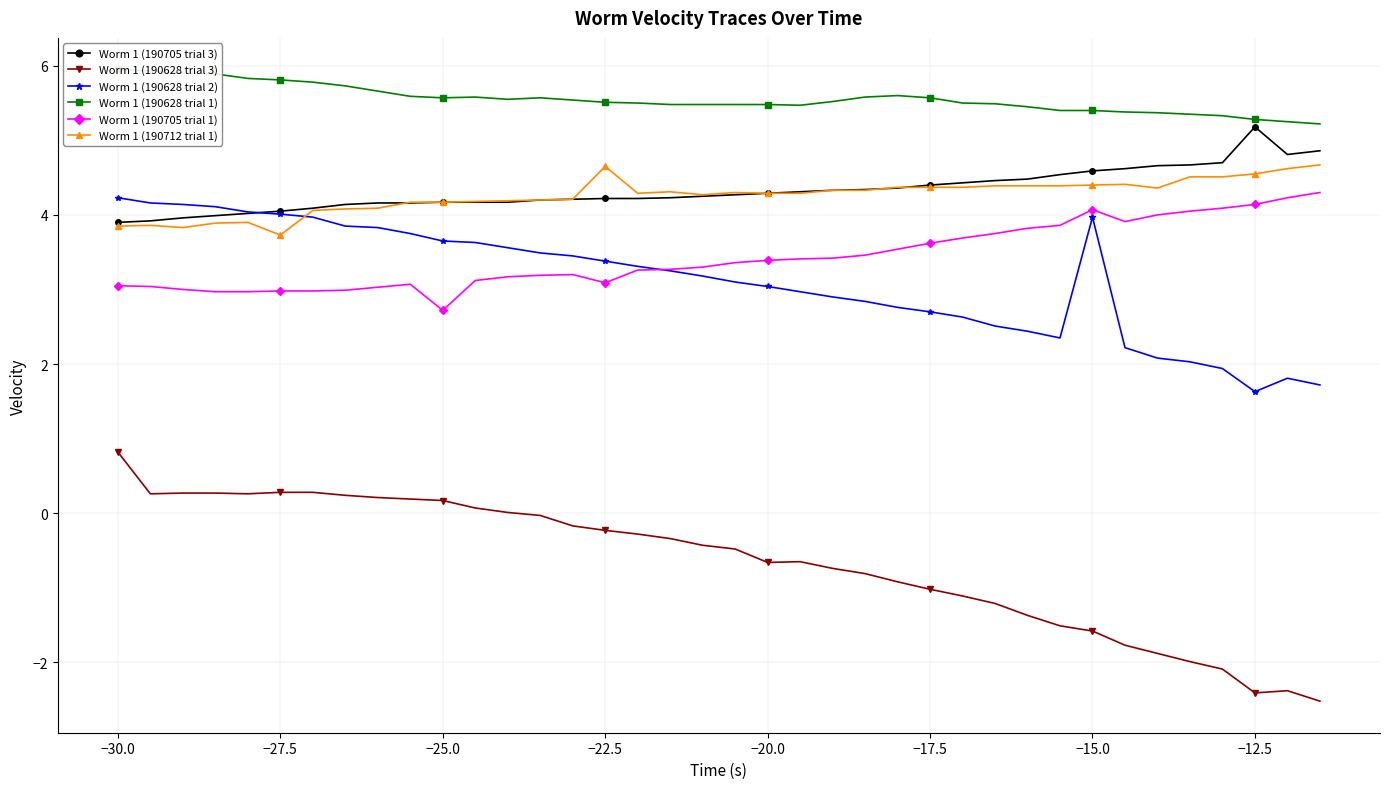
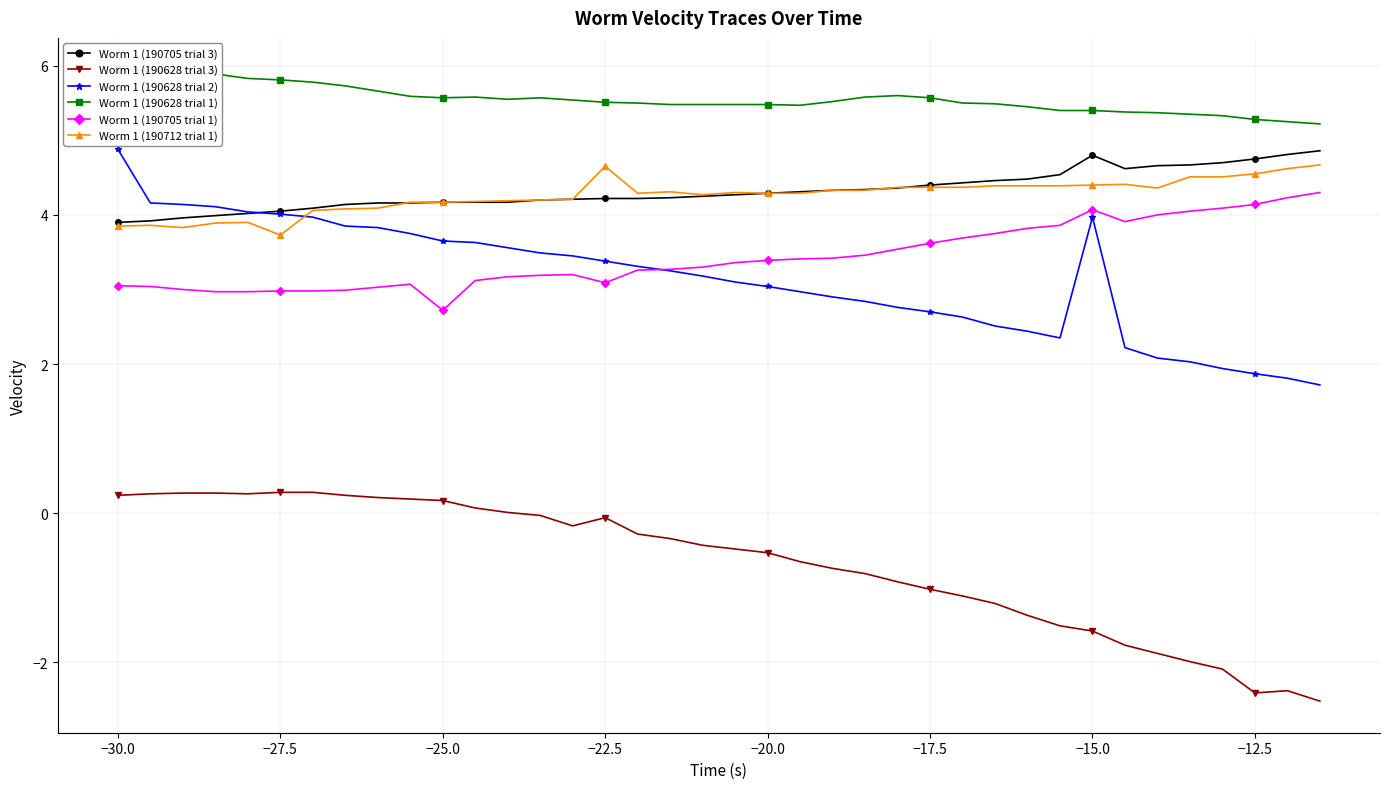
  {
    "Worm 1 (190705 trial 3)": {
      "−30.0": 3.9,
      "−27.5": 4.1,
      "−22.5": 4.2,
-     "−15.0": 4.6,
-     "−12.5": 5.2
+     "−15.0": 4.8,
+     "−12.5": 4.8
    },
    "Worm 1 (190628 trial 3)": {
-     "−30.0": 0.8,
+     "−30.0": 0.2,
      "−27.5": 0.3,
      "−25.0": 0.2,
-     "−22.5": -0.2,
-     "−20.0": -0.7,
+     "−22.5": -0.1,
+     "−20.0": -0.5,
      "−17.5": -1.0,
      "−15.0": -1.6,
      "−12.5": -2.4
    },
    "Worm 1 (190628 trial 2)": {
-     "−30.0": 4.2,
+     "−30.0": 4.9,
      "−27.5": 4.0,
      "−25.0": 3.7,
      "−22.5": 3.4,
      "−20.0": 3.0,
      "−17.5": 2.7,
      "−15.0": 4.0,
-     "−12.5": 1.6
+     "−12.5": 1.9
    },
    "Worm 1 (190628 trial 1)": {
      "−27.5": 5.8,
      "−25.0": 5.6,
      "−22.5": 5.5,
      "−20.0": 5.5,
      "−17.5": 5.6,
      "−15.0": 5.4,
      "−12.5": 5.3
    },
    "Worm 1 (190705 trial 1)": {
      "−30.0": 3.1,
      "−27.5": 3.0,
      "−25.0": 2.7,
      "−22.5": 3.1,
      "−20.0": 3.4,
      "−17.5": 3.6,
      "−15.0": 4.1,
      "−12.5": 4.1
    },
    "Worm 1 (190712 trial 1)": {
      "−30.0": 3.9,
      "−27.5": 3.7,
      "−22.5": 4.7,
      "−15.0": 4.4,
      "−12.5": 4.6
    }
  }
